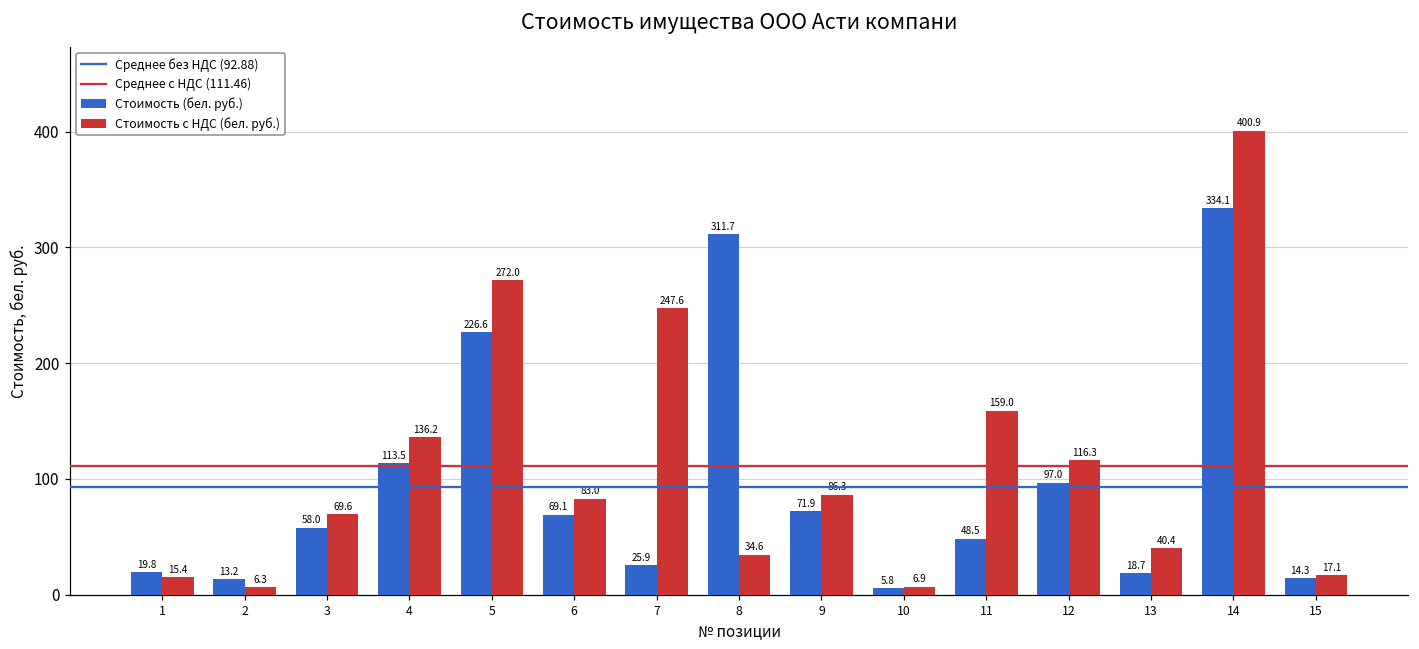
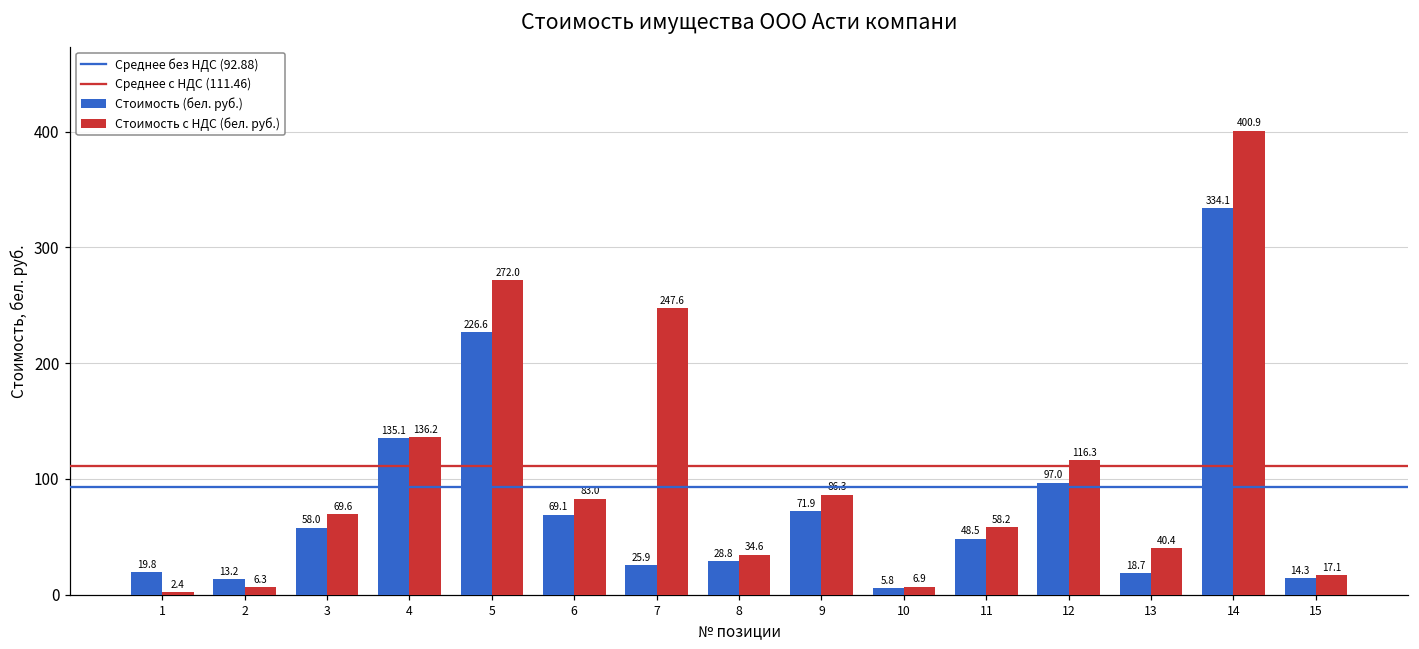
  {
    "Стоимость (бел. руб.)": {
      "1": 19.8,
      "2": 13.2,
      "3": 58.0,
-     "4": 113.5,
+     "4": 135.1,
      "5": 226.6,
      "6": 69.1,
      "7": 25.9,
-     "8": 311.7,
+     "8": 28.8,
      "9": 71.9,
      "10": 5.8,
      "11": 48.5,
      "12": 97.0,
      "13": 18.7,
      "14": 334.1,
      "15": 14.3
    },
    "Стоимость с НДС (бел. руб.)": {
-     "1": 15.4,
+     "1": 2.4,
      "2": 6.3,
      "3": 69.6,
      "4": 136.2,
      "5": 272.0,
      "6": 83.0,
      "7": 247.6,
      "8": 34.6,
      "9": 86.3,
      "10": 6.9,
-     "11": 159.0,
+     "11": 58.2,
      "12": 116.3,
      "13": 40.4,
      "14": 400.9,
      "15": 17.1
    }
  }
